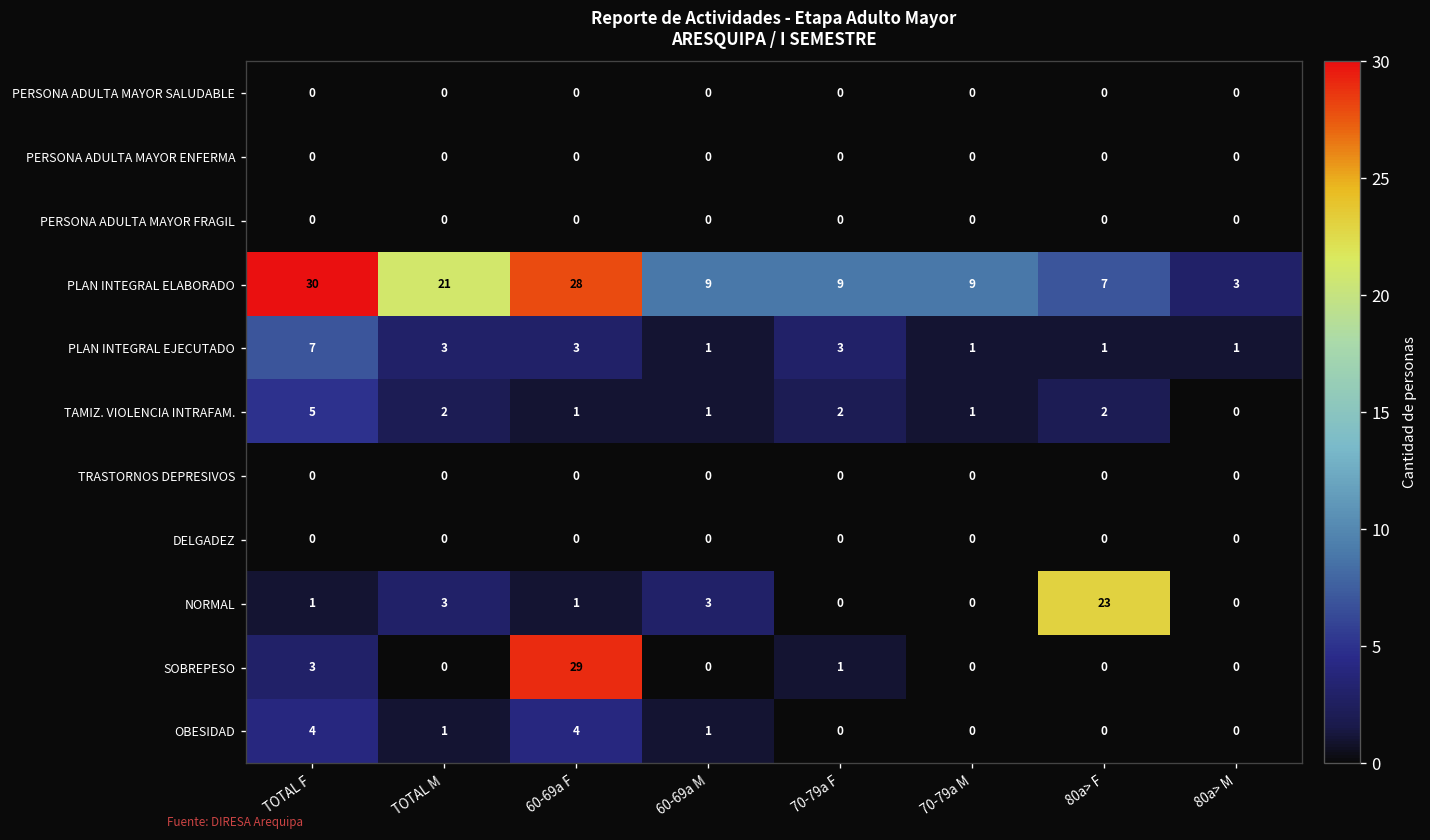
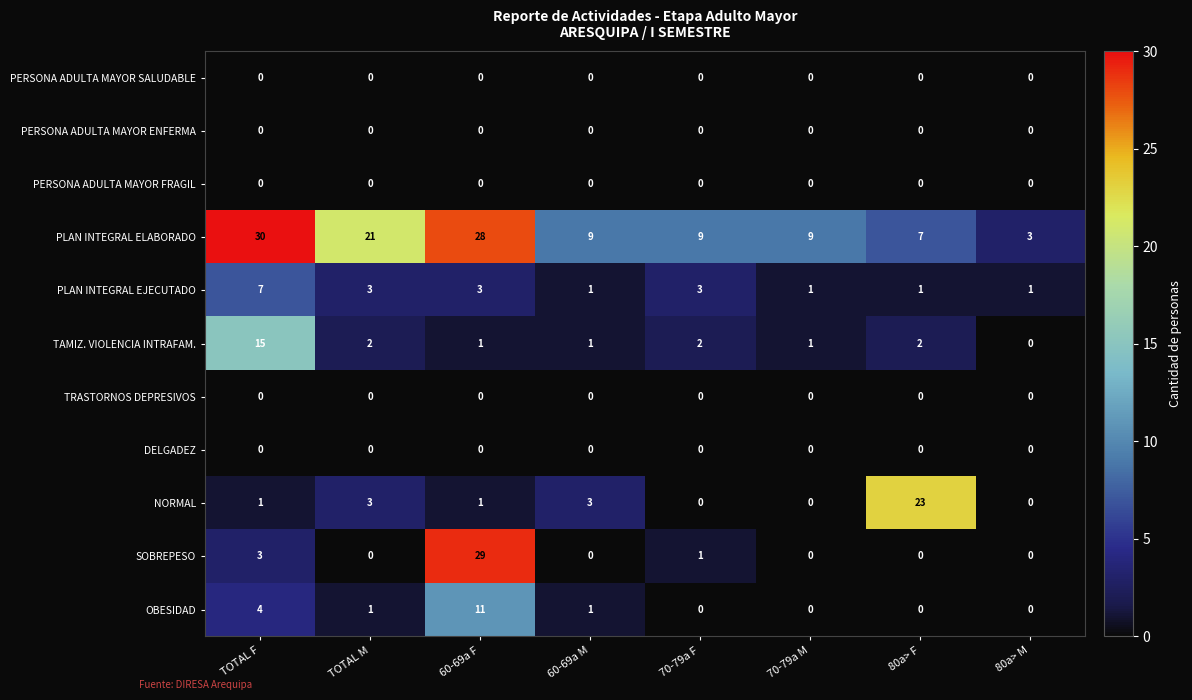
  {
    "PERSONA ADULTA MAYOR SALUDABLE": {
      "TOTAL F": 0,
      "TOTAL M": 0,
      "60-69a F": 0,
      "60-69a M": 0,
      "70-79a F": 0,
      "70-79a M": 0,
      "80a> F": 0,
      "80a> M": 0
    },
    "PERSONA ADULTA MAYOR ENFERMA": {
      "TOTAL F": 0,
      "TOTAL M": 0,
      "60-69a F": 0,
      "60-69a M": 0,
      "70-79a F": 0,
      "70-79a M": 0,
      "80a> F": 0,
      "80a> M": 0
    },
    "PERSONA ADULTA MAYOR FRAGIL": {
      "TOTAL F": 0,
      "TOTAL M": 0,
      "60-69a F": 0,
      "60-69a M": 0,
      "70-79a F": 0,
      "70-79a M": 0,
      "80a> F": 0,
      "80a> M": 0
    },
    "PLAN INTEGRAL ELABORADO": {
      "TOTAL F": 30,
      "TOTAL M": 21,
      "60-69a F": 28,
      "60-69a M": 9,
      "70-79a F": 9,
      "70-79a M": 9,
      "80a> F": 7,
      "80a> M": 3
    },
    "PLAN INTEGRAL EJECUTADO": {
      "TOTAL F": 7,
      "TOTAL M": 3,
      "60-69a F": 3,
      "60-69a M": 1,
      "70-79a F": 3,
      "70-79a M": 1,
      "80a> F": 1,
      "80a> M": 1
    },
    "TAMIZ. VIOLENCIA INTRAFAM.": {
-     "TOTAL F": 5,
+     "TOTAL F": 15,
      "TOTAL M": 2,
      "60-69a F": 1,
      "60-69a M": 1,
      "70-79a F": 2,
      "70-79a M": 1,
      "80a> F": 2,
      "80a> M": 0
    },
    "TRASTORNOS DEPRESIVOS": {
      "TOTAL F": 0,
      "TOTAL M": 0,
      "60-69a F": 0,
      "60-69a M": 0,
      "70-79a F": 0,
      "70-79a M": 0,
      "80a> F": 0,
      "80a> M": 0
    },
    "DELGADEZ": {
      "TOTAL F": 0,
      "TOTAL M": 0,
      "60-69a F": 0,
      "60-69a M": 0,
      "70-79a F": 0,
      "70-79a M": 0,
      "80a> F": 0,
      "80a> M": 0
    },
    "NORMAL": {
      "TOTAL F": 1,
      "TOTAL M": 3,
      "60-69a F": 1,
      "60-69a M": 3,
      "70-79a F": 0,
      "70-79a M": 0,
      "80a> F": 23,
      "80a> M": 0
    },
    "SOBREPESO": {
      "TOTAL F": 3,
      "TOTAL M": 0,
      "60-69a F": 29,
      "60-69a M": 0,
      "70-79a F": 1,
      "70-79a M": 0,
      "80a> F": 0,
      "80a> M": 0
    },
    "OBESIDAD": {
      "TOTAL F": 4,
      "TOTAL M": 1,
-     "60-69a F": 4,
+     "60-69a F": 11,
      "60-69a M": 1,
      "70-79a F": 0,
      "70-79a M": 0,
      "80a> F": 0,
      "80a> M": 0
    }
  }
